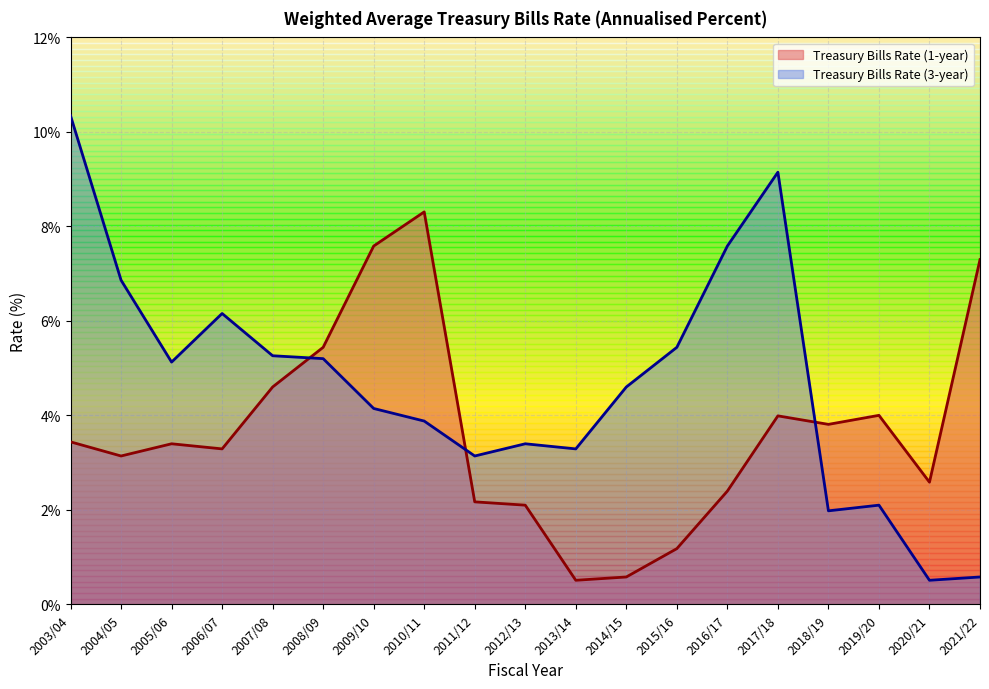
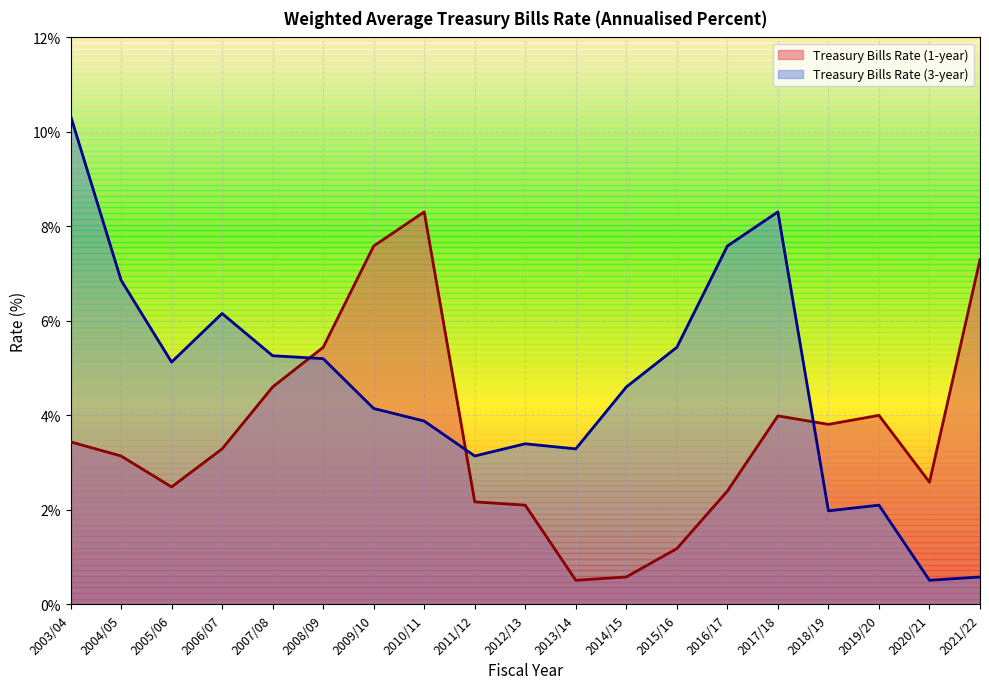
  {
    "Treasury Bills Rate (1-year)": {
      "2003/04": "3.4%",
      "2004/05": "3.1%",
-     "2005/06": "3.4%",
+     "2005/06": "2.5%",
      "2006/07": "3.3%",
      "2007/08": "4.6%",
      "2008/09": "5.4%",
      "2009/10": "7.6%",
      "2010/11": "8.3%",
      "2011/12": "2.2%",
      "2012/13": "2.1%",
      "2013/14": "0.5%",
      "2014/15": "0.6%",
      "2015/16": "1.2%",
      "2016/17": "2.4%",
      "2017/18": "4.0%",
      "2018/19": "3.8%",
      "2019/20": "4.0%",
      "2020/21": "2.6%",
      "2021/22": "7.3%"
    },
    "Treasury Bills Rate (3-year)": {
      "2003/04": "10.3%",
      "2004/05": "6.9%",
      "2005/06": "5.1%",
      "2006/07": "6.2%",
      "2007/08": "5.3%",
      "2008/09": "5.2%",
      "2009/10": "4.1%",
      "2010/11": "3.9%",
      "2011/12": "3.1%",
      "2012/13": "3.4%",
      "2013/14": "3.3%",
      "2014/15": "4.6%",
      "2015/16": "5.4%",
      "2016/17": "7.6%",
-     "2017/18": "9.1%",
+     "2017/18": "8.3%",
      "2018/19": "2.0%",
      "2019/20": "2.1%",
      "2020/21": "0.5%",
      "2021/22": "0.6%"
    }
  }
